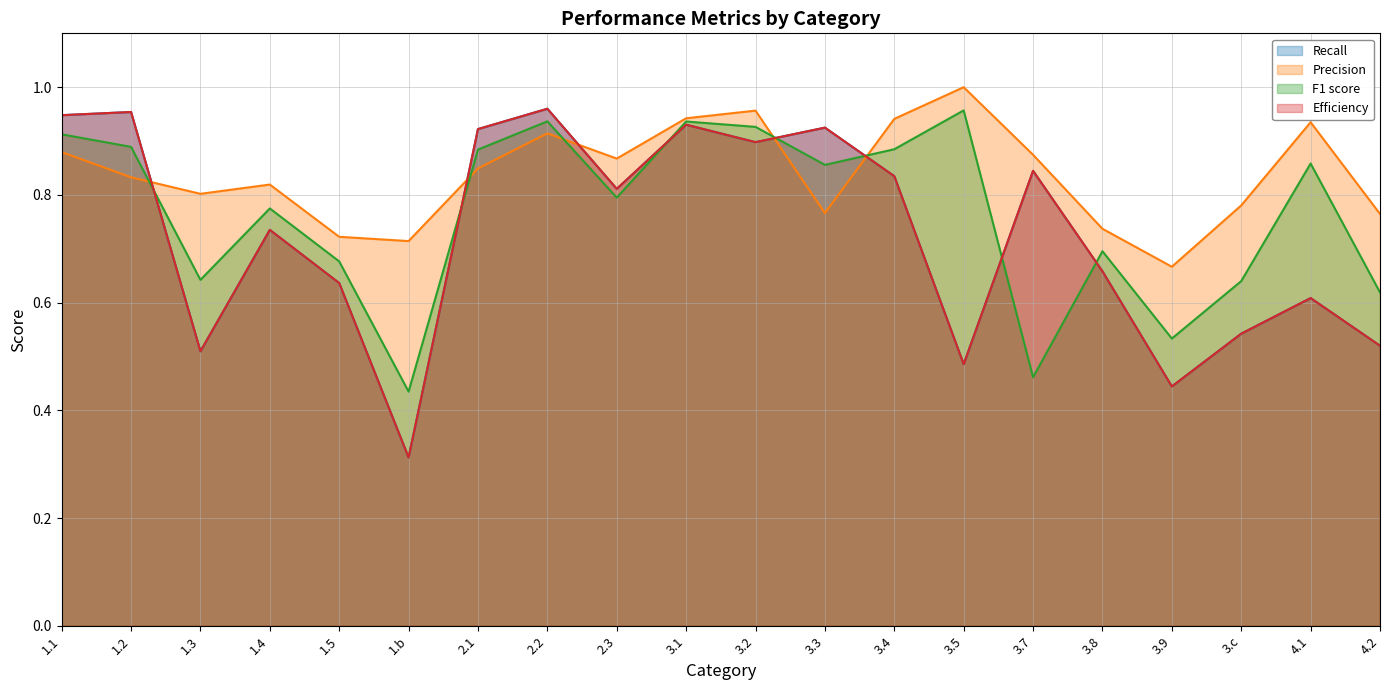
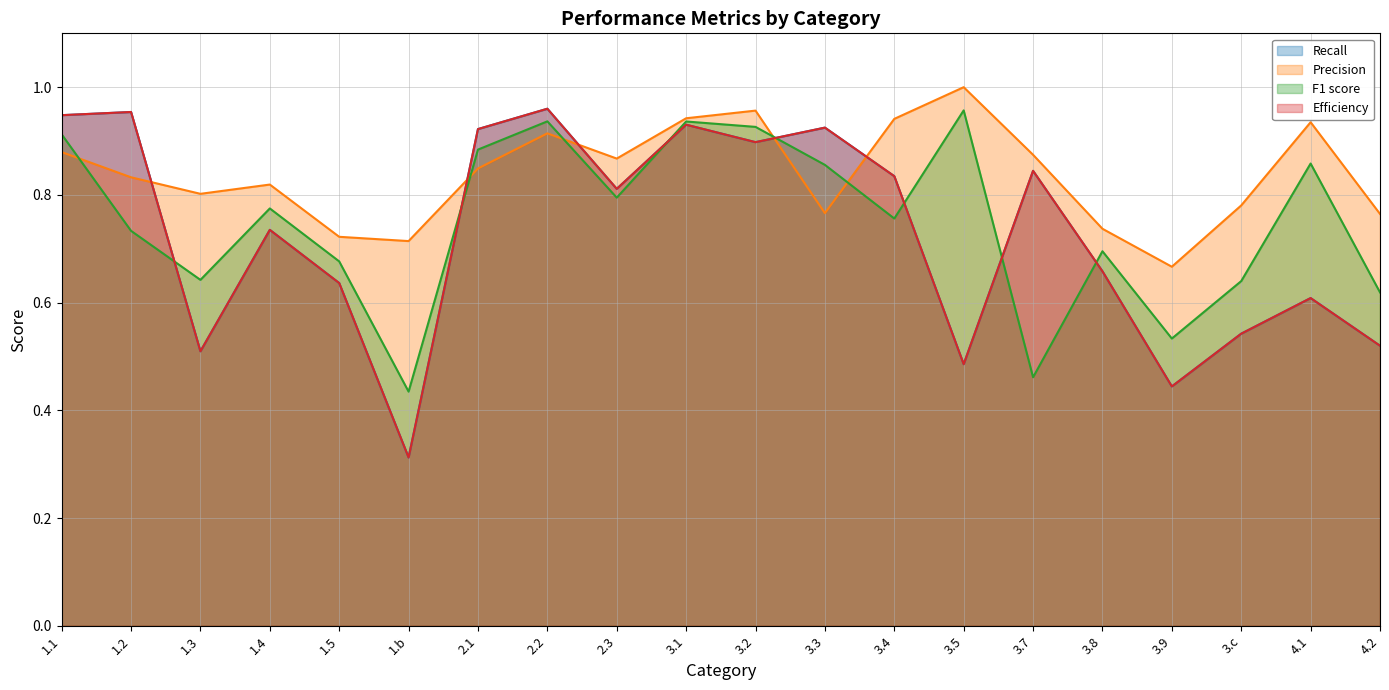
  {
    "F1 score": {
      "1.1": 0.91,
-     "1.2": 0.89,
+     "1.2": 0.73,
      "1.3": 0.64,
      "1.4": 0.77,
      "1.5": 0.68,
      "1.b": 0.43,
      "2.1": 0.88,
      "2.2": 0.94,
      "2.3": 0.79,
      "3.1": 0.94,
      "3.2": 0.93,
      "3.3": 0.86,
-     "3.4": 0.88,
+     "3.4": 0.76,
      "3.5": 0.96,
      "3.7": 0.46,
      "3.8": 0.70,
      "3.9": 0.53,
      "3.c": 0.64,
      "4.1": 0.86,
      "4.2": 0.62
    }
  }
